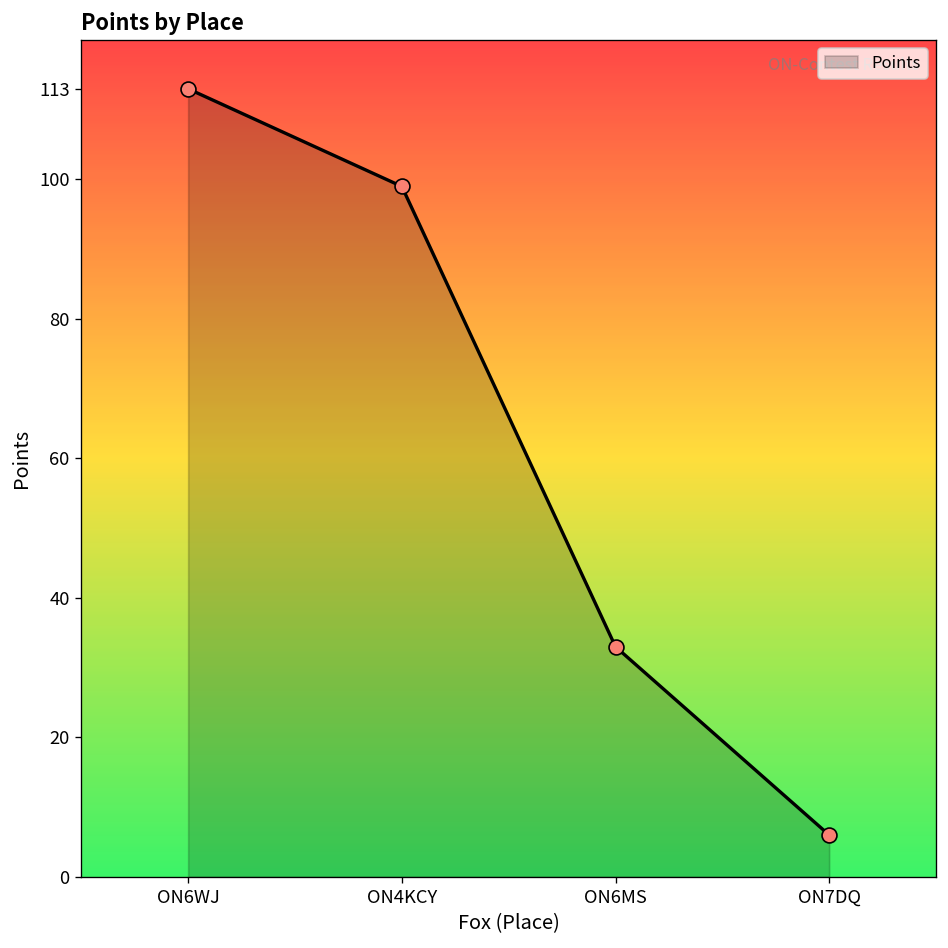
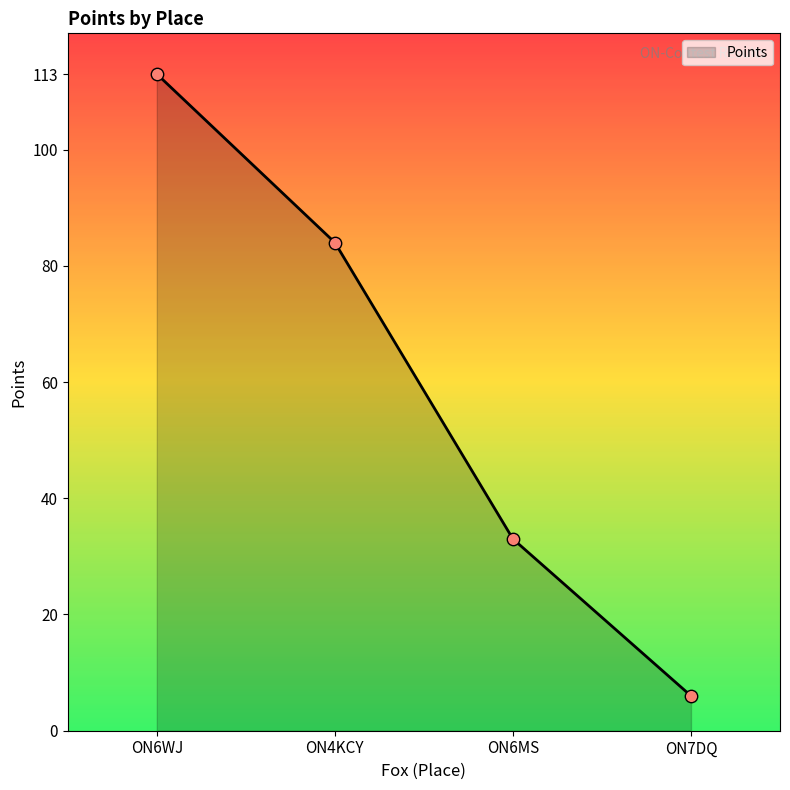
  {
    "ON6WJ": 113,
-   "ON4KCY": 99,
+   "ON4KCY": 84,
    "ON6MS": 33,
    "ON7DQ": 6
  }
